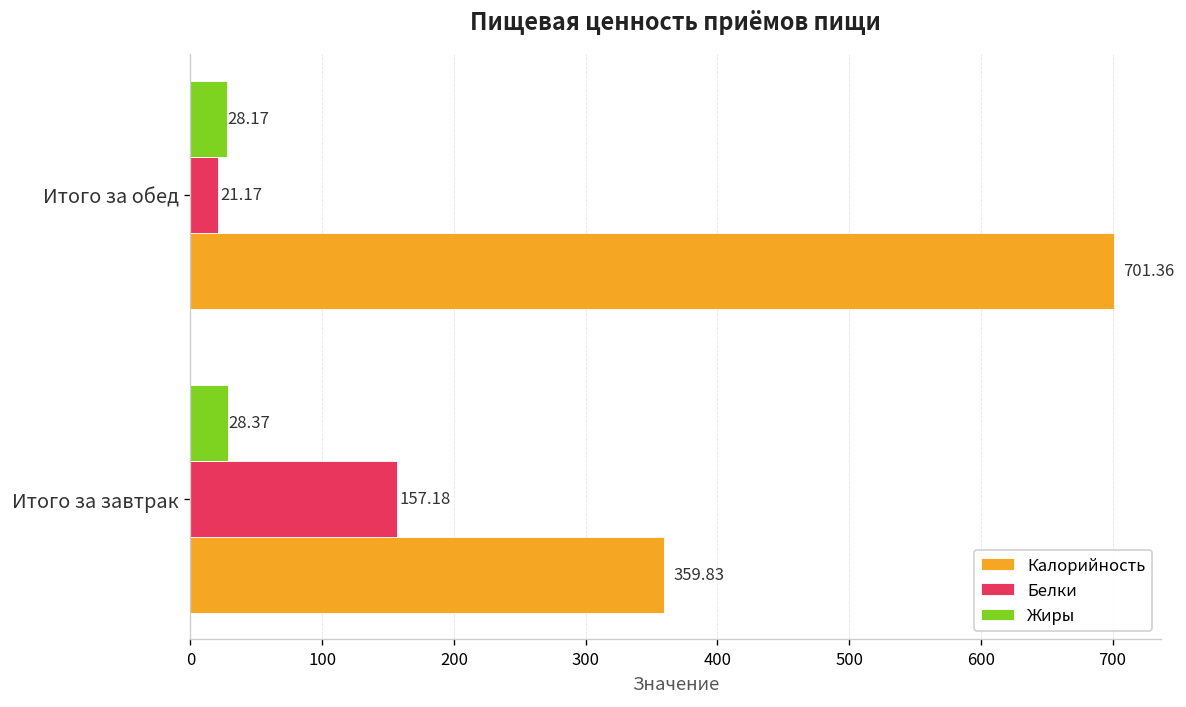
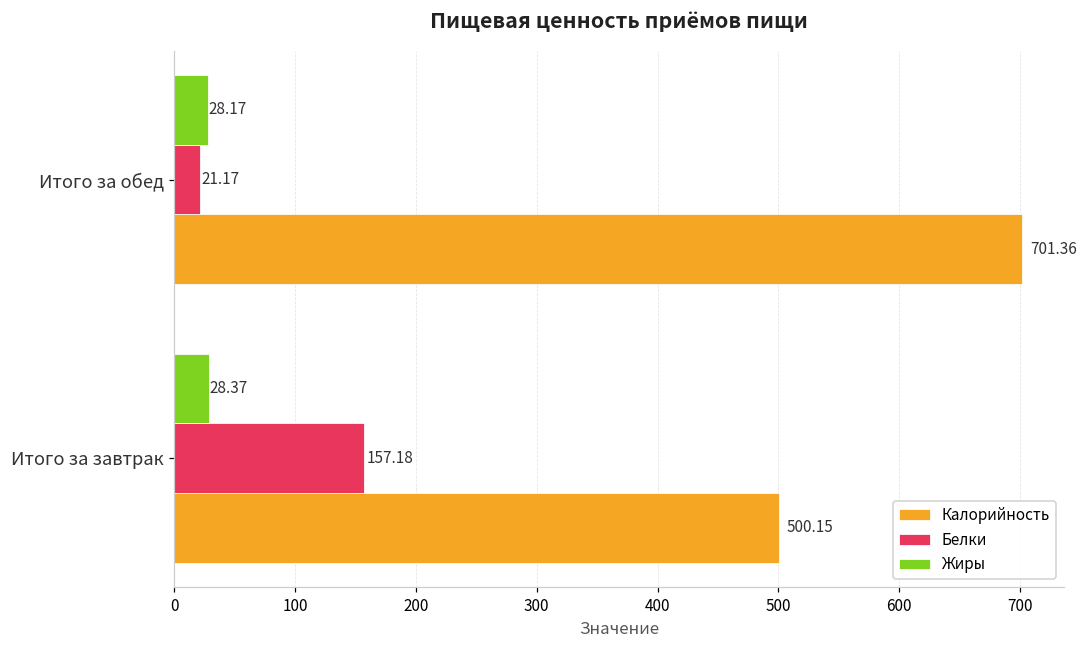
  {
    "Калорийность": {
      "Итого за обед": 701.36,
-     "Итого за завтрак": 359.83
+     "Итого за завтрак": 500.15
    },
    "Белки": {
      "Итого за обед": 21.17,
      "Итого за завтрак": 157.18
    },
    "Жиры": {
      "Итого за обед": 28.17,
      "Итого за завтрак": 28.37
    }
  }
